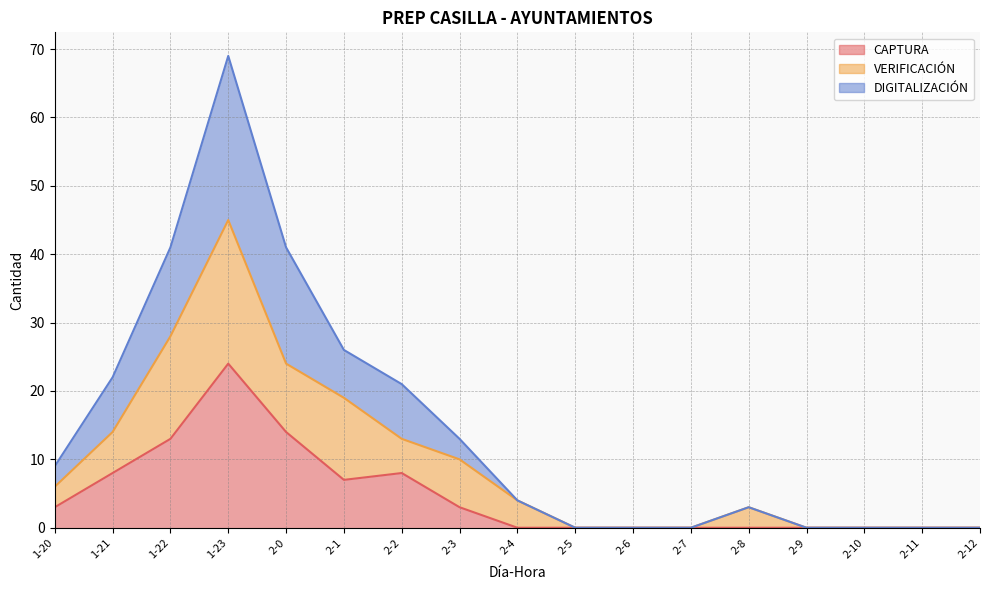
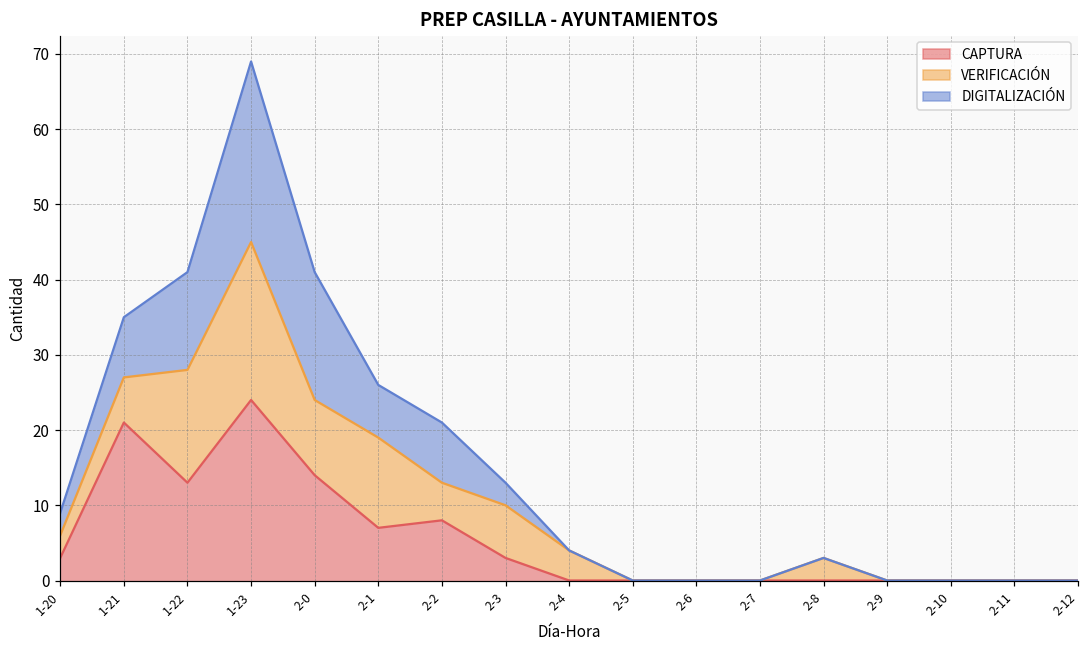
  {
    "CAPTURA": {
      "1-20": 3,
-     "1-21": 8,
+     "1-21": 21,
      "1-22": 13,
      "1-23": 24,
      "2-0": 14,
      "2-1": 7,
      "2-2": 8,
      "2-3": 3,
      "2-4": 0,
      "2-8": 0
    },
    "VERIFICACIÓN": {
      "1-20": 3,
      "1-21": 6,
      "1-22": 15,
      "1-23": 21,
      "2-0": 10,
      "2-1": 12,
      "2-2": 5,
      "2-3": 7
    },
    "DIGITALIZACIÓN": {
      "1-20": 3,
      "1-21": 8,
      "1-22": 13,
      "1-23": 24,
      "2-0": 17,
      "2-1": 7,
      "2-2": 8,
      "2-3": 3
    }
  }
